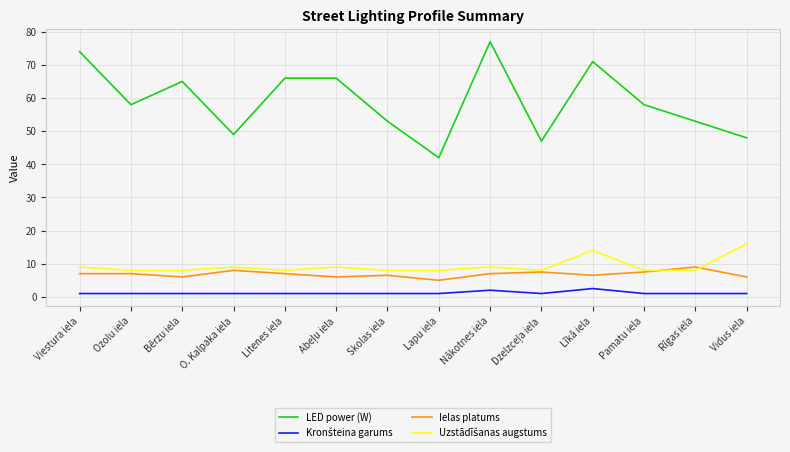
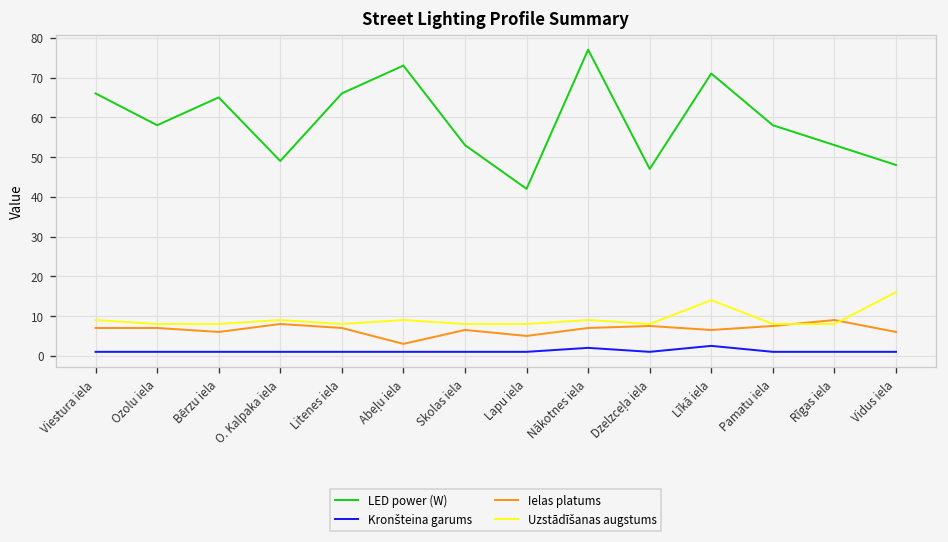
  {
    "LED power (W)": {
-     "Viestura iela": 74,
+     "Viestura iela": 66,
      "Ozolu iela": 58,
      "Bērzu iela": 65,
      "O. Kalpaka iela": 49,
      "Litenes iela": 66,
-     "Abeļu iela": 66,
+     "Abeļu iela": 73,
      "Skolas iela": 53,
      "Lapu iela": 42,
      "Nākotnes iela": 77,
      "Dzelzceļa iela": 47,
      "Līkā iela": 71,
      "Pamatu iela": 58,
      "Rīgas iela": 53,
      "Vidus iela": 48
    },
    "Kronšteina garums": {
      "Viestura iela": 1,
      "Ozolu iela": 1,
      "Bērzu iela": 1,
      "O. Kalpaka iela": 1,
      "Litenes iela": 1,
      "Abeļu iela": 1,
      "Skolas iela": 1,
      "Lapu iela": 1,
      "Nākotnes iela": 2,
      "Dzelzceļa iela": 1,
      "Līkā iela": 3,
      "Pamatu iela": 1,
      "Rīgas iela": 1,
      "Vidus iela": 1
    },
    "Ielas platums": {
      "Viestura iela": 7,
      "Ozolu iela": 7,
      "Bērzu iela": 6,
      "O. Kalpaka iela": 8,
      "Litenes iela": 7,
-     "Abeļu iela": 6,
+     "Abeļu iela": 3,
      "Skolas iela": 7,
      "Lapu iela": 5,
      "Nākotnes iela": 7,
      "Līkā iela": 7,
      "Rīgas iela": 9,
      "Vidus iela": 6
    },
    "Uzstādīšanas augstums": {
      "Viestura iela": 9,
      "Ozolu iela": 8,
      "Bērzu iela": 8,
      "O. Kalpaka iela": 9,
      "Litenes iela": 8,
      "Abeļu iela": 9,
      "Skolas iela": 8,
      "Lapu iela": 8,
      "Nākotnes iela": 9,
      "Līkā iela": 14,
      "Rīgas iela": 8,
      "Vidus iela": 16
    }
  }
